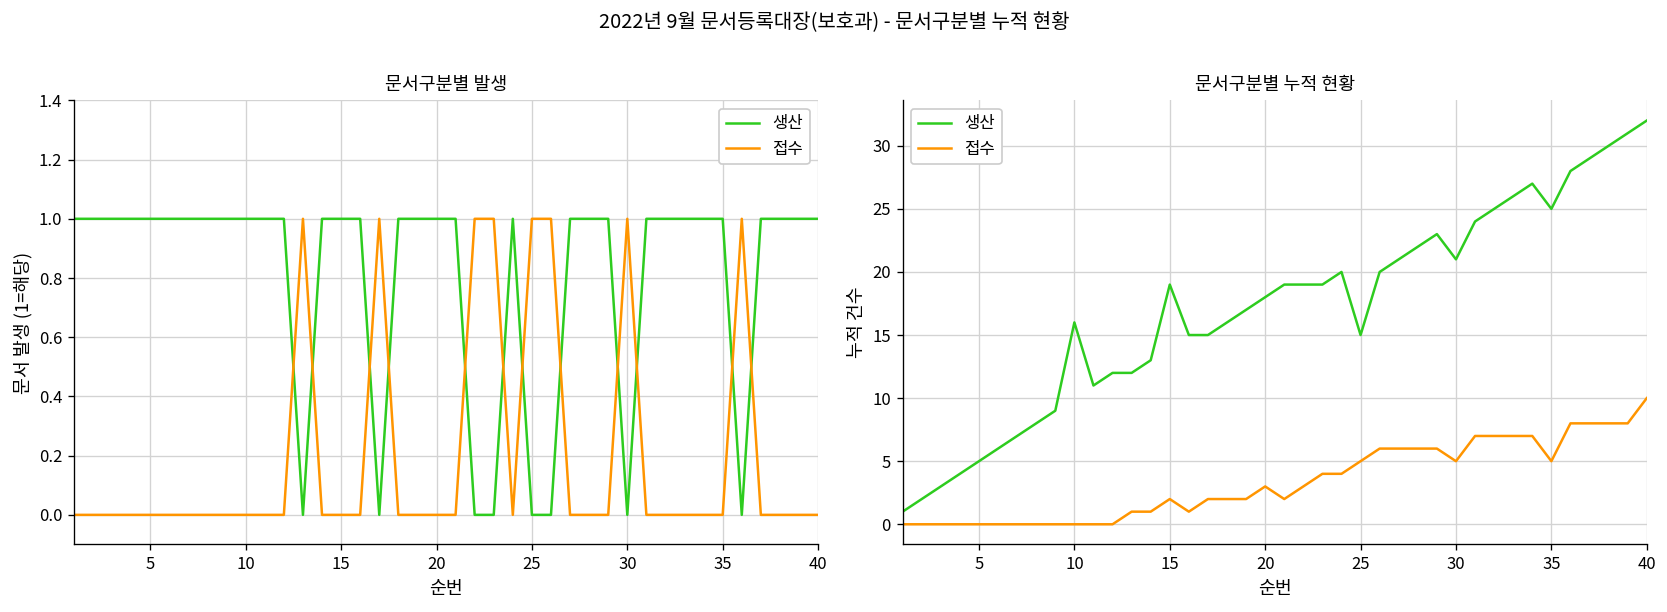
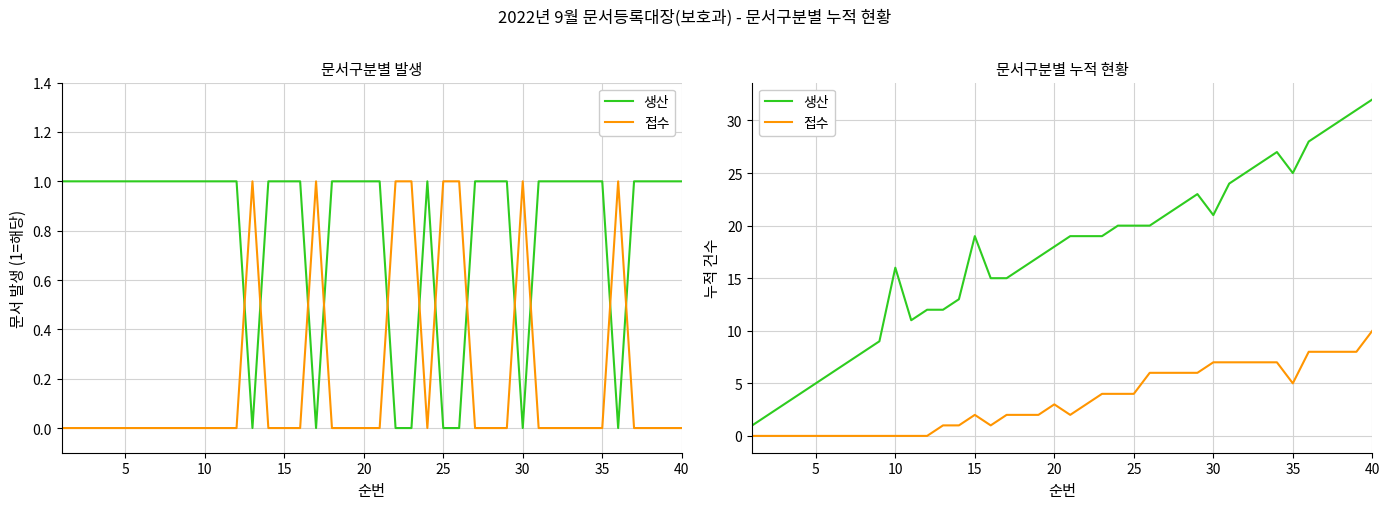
  {
    "문서구분별 발생": {
      "생산": {
        "5": 1.00,
        "10": 1.00,
        "15": 1.00,
        "20": 1.00,
        "25": 0.00,
        "30": 0.00,
        "35": 1.00,
        "40": 1.00
      },
      "접수": {
        "5": 0.00,
        "10": 0.00,
        "15": 0.00,
        "20": 0.00,
        "25": 1.00,
        "30": 1.00,
        "35": 0.00,
        "40": 0.00
      }
    },
    "문서구분별 누적 현황": {
      "생산": {
        "5": 5,
        "10": 16,
        "15": 19,
        "20": 18,
-       "25": 15,
+       "25": 20,
        "30": 21,
        "35": 25,
        "40": 32
      },
      "접수": {
        "5": 0,
        "10": 0,
        "15": 2,
        "20": 3,
-       "25": 5,
-       "30": 5,
+       "25": 4,
+       "30": 7,
        "35": 5,
        "40": 10
      }
    }
  }
